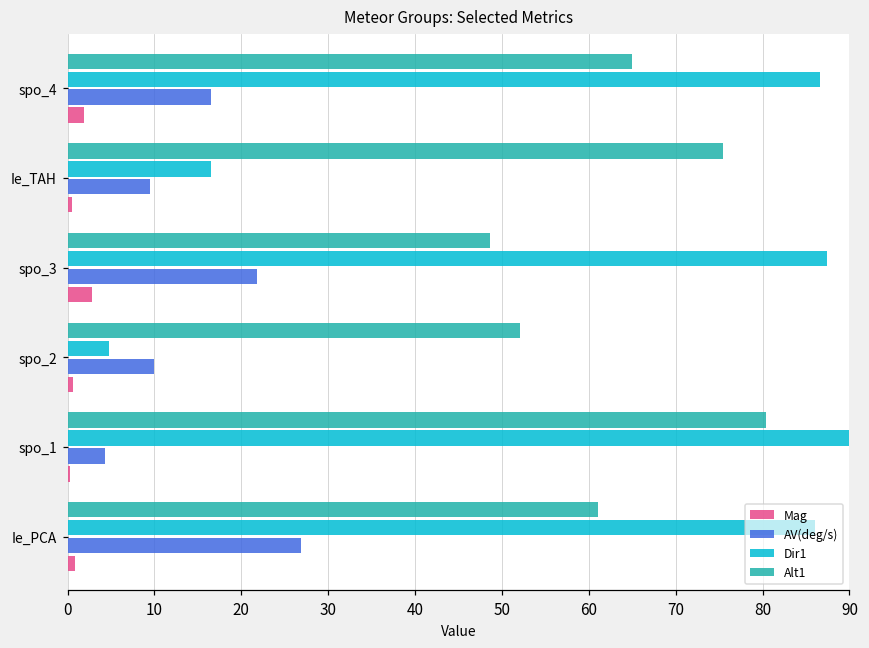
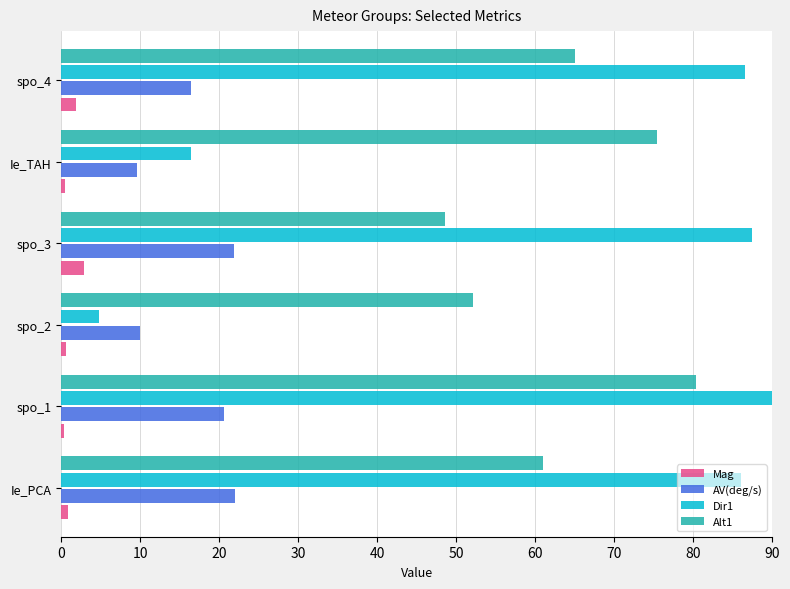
  {
    "Mag": {
      "spo_4": 2,
      "Ie_TAH": 1,
      "spo_3": 3,
      "spo_2": 1,
      "Ie_PCA": 1
    },
    "AV(deg/s)": {
      "spo_4": 16,
      "Ie_TAH": 10,
      "spo_3": 22,
      "spo_2": 10,
-     "spo_1": 4,
-     "Ie_PCA": 27
+     "spo_1": 21,
+     "Ie_PCA": 22
    }
  }
